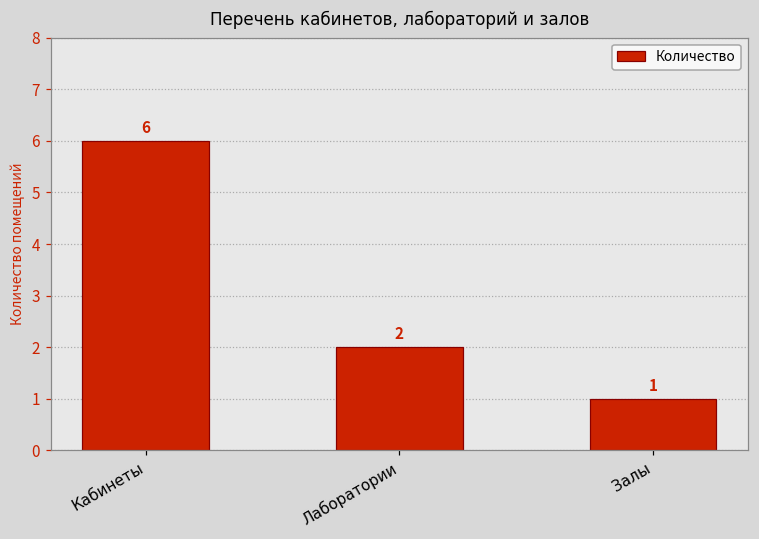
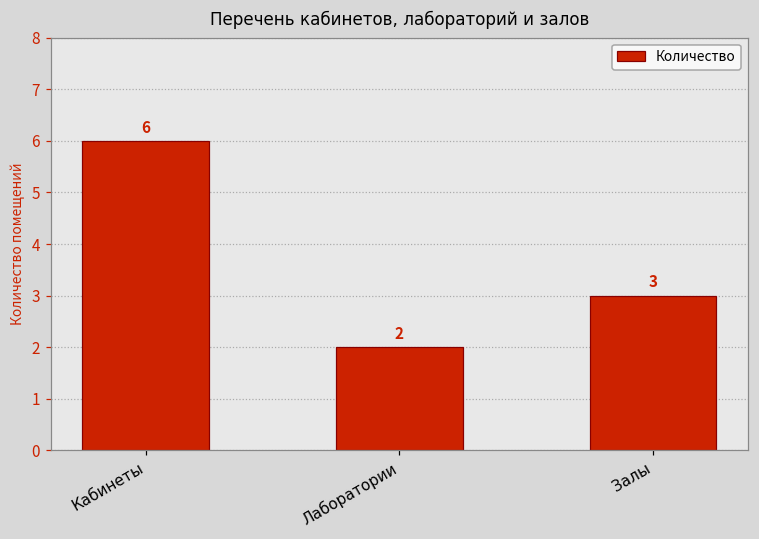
  {
    "Кабинеты": 6,
    "Лаборатории": 2,
-   "Залы": 1
+   "Залы": 3
  }
